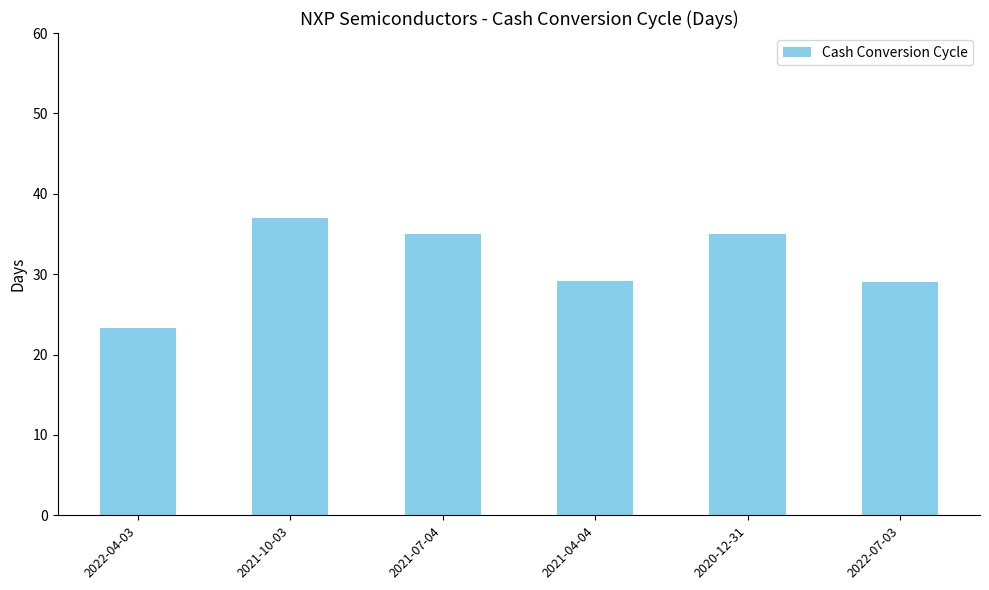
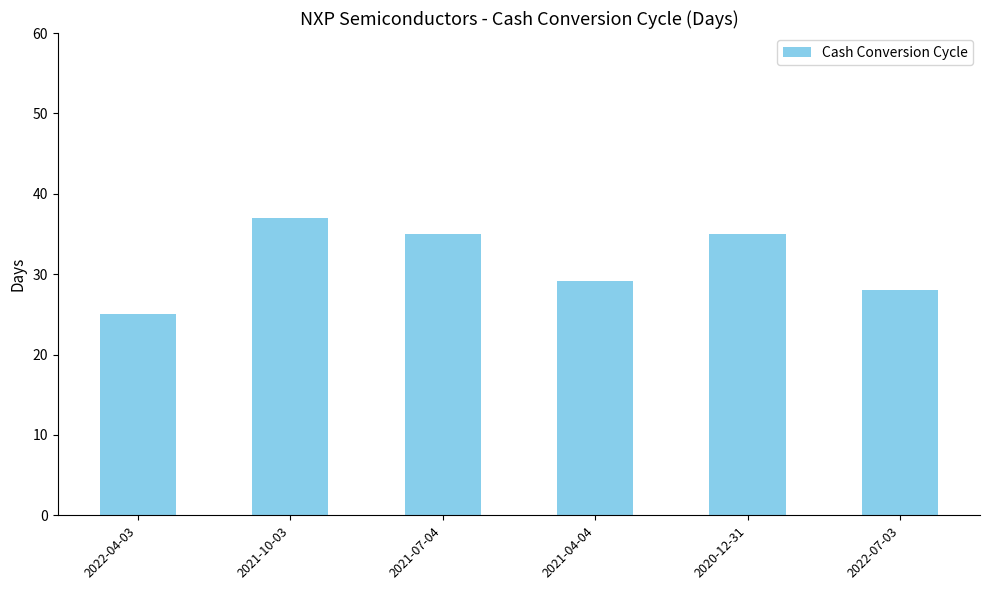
  {
-   "2022-04-03": 23,
+   "2022-04-03": 25,
    "2021-10-03": 37,
    "2021-07-04": 35,
    "2021-04-04": 29,
    "2020-12-31": 35,
-   "2022-07-03": 29
+   "2022-07-03": 28
  }
